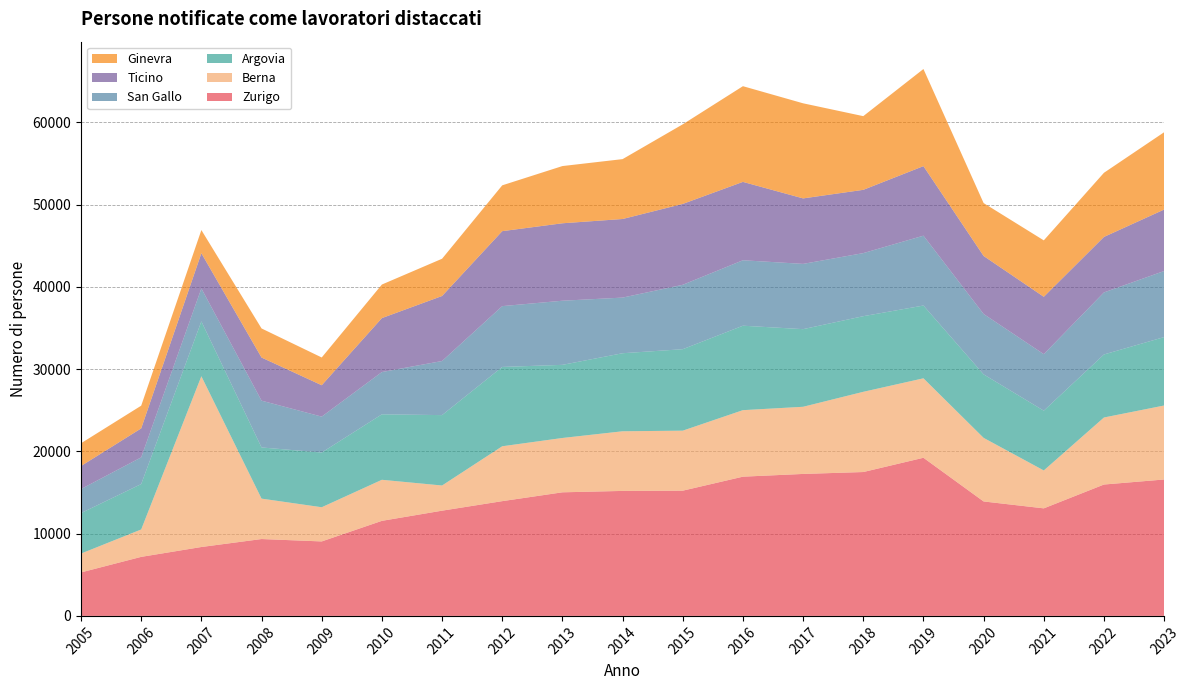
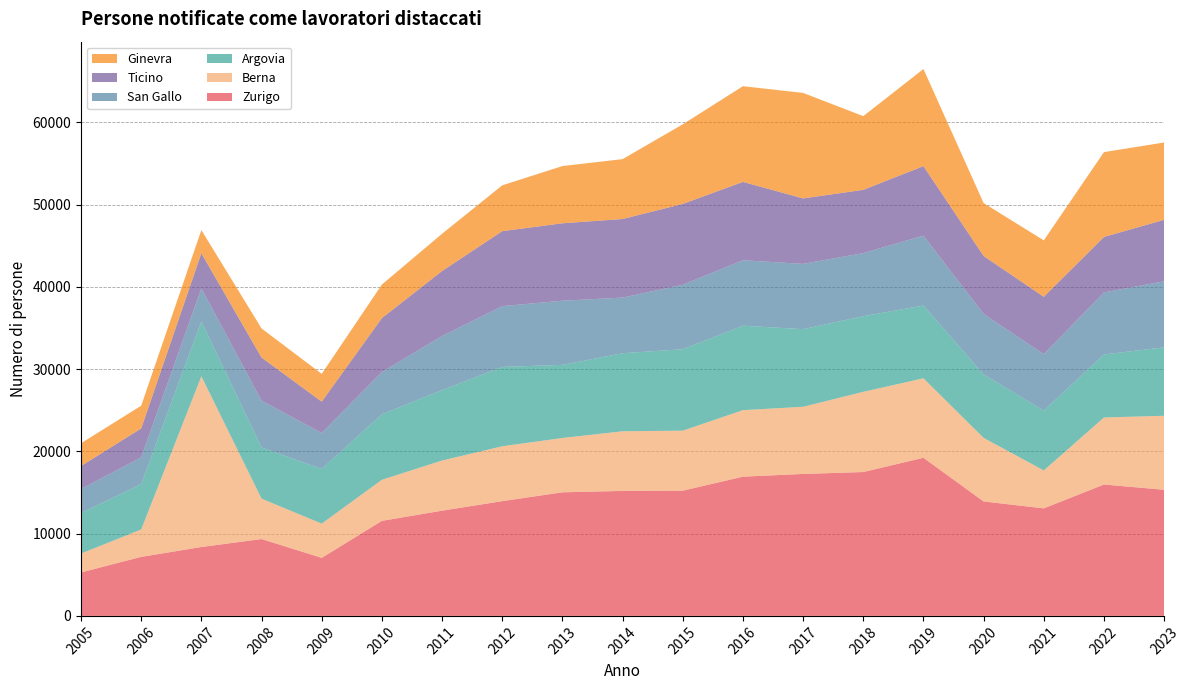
  {
    "Zurigo": {
      "2005": 5000,
      "2006": 7000,
      "2007": 8000,
      "2008": 9000,
-     "2009": 9000,
+     "2009": 7000,
      "2010": 12000,
      "2011": 13000,
      "2012": 14000,
      "2013": 15000,
      "2014": 15000,
      "2015": 15000,
      "2016": 17000,
      "2017": 17000,
      "2018": 17000,
      "2019": 19000,
      "2020": 14000,
      "2021": 13000,
      "2022": 16000,
-     "2023": 17000
+     "2023": 15000
    },
    "Berna": {
      "2005": 2000,
      "2006": 3000,
      "2007": 21000,
      "2008": 5000,
      "2009": 4000,
      "2010": 5000,
-     "2011": 3000,
+     "2011": 6000,
      "2012": 7000,
      "2013": 7000,
      "2014": 7000,
      "2015": 7000,
      "2016": 8000,
      "2017": 8000,
      "2018": 10000,
      "2019": 10000,
      "2020": 8000,
      "2021": 5000,
      "2022": 8000,
      "2023": 9000
    },
    "Ginevra": {
      "2005": 3000,
      "2006": 3000,
      "2007": 3000,
      "2008": 4000,
      "2009": 3000,
      "2010": 4000,
      "2011": 5000,
      "2012": 6000,
      "2013": 7000,
      "2014": 7000,
      "2015": 10000,
      "2016": 12000,
-     "2017": 12000,
+     "2017": 13000,
      "2018": 9000,
      "2019": 12000,
      "2020": 6000,
      "2021": 7000,
-     "2022": 8000,
+     "2022": 10000,
      "2023": 9000
    }
  }
